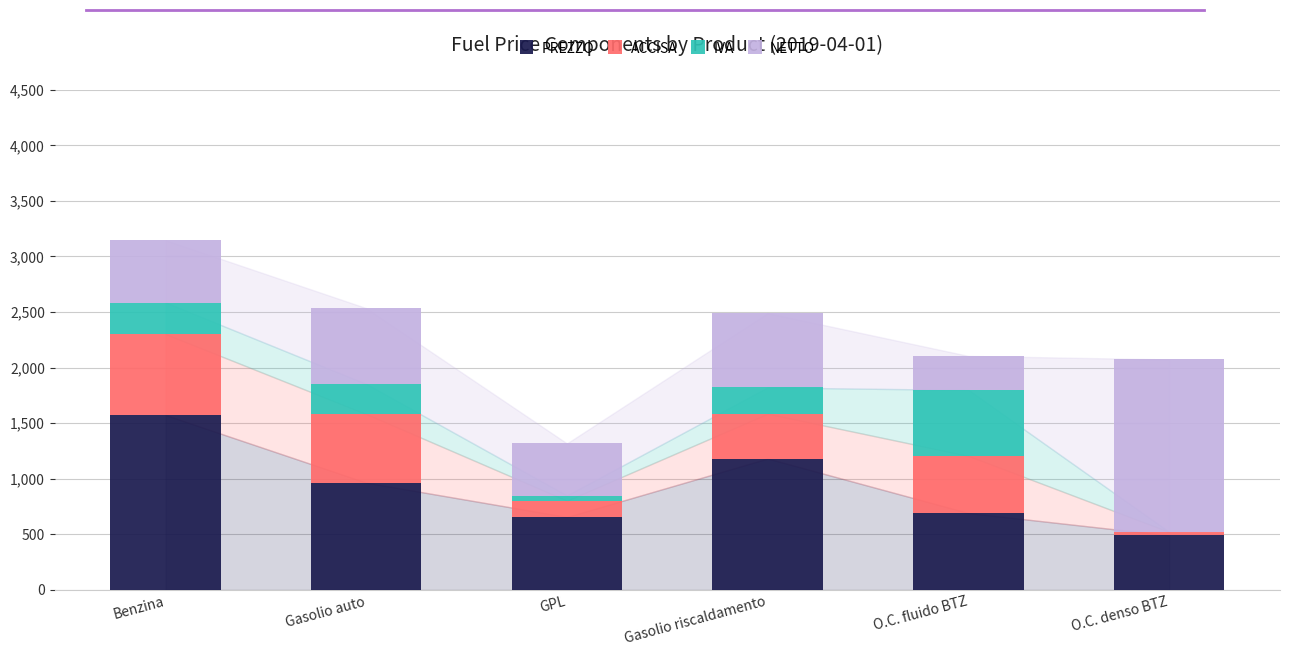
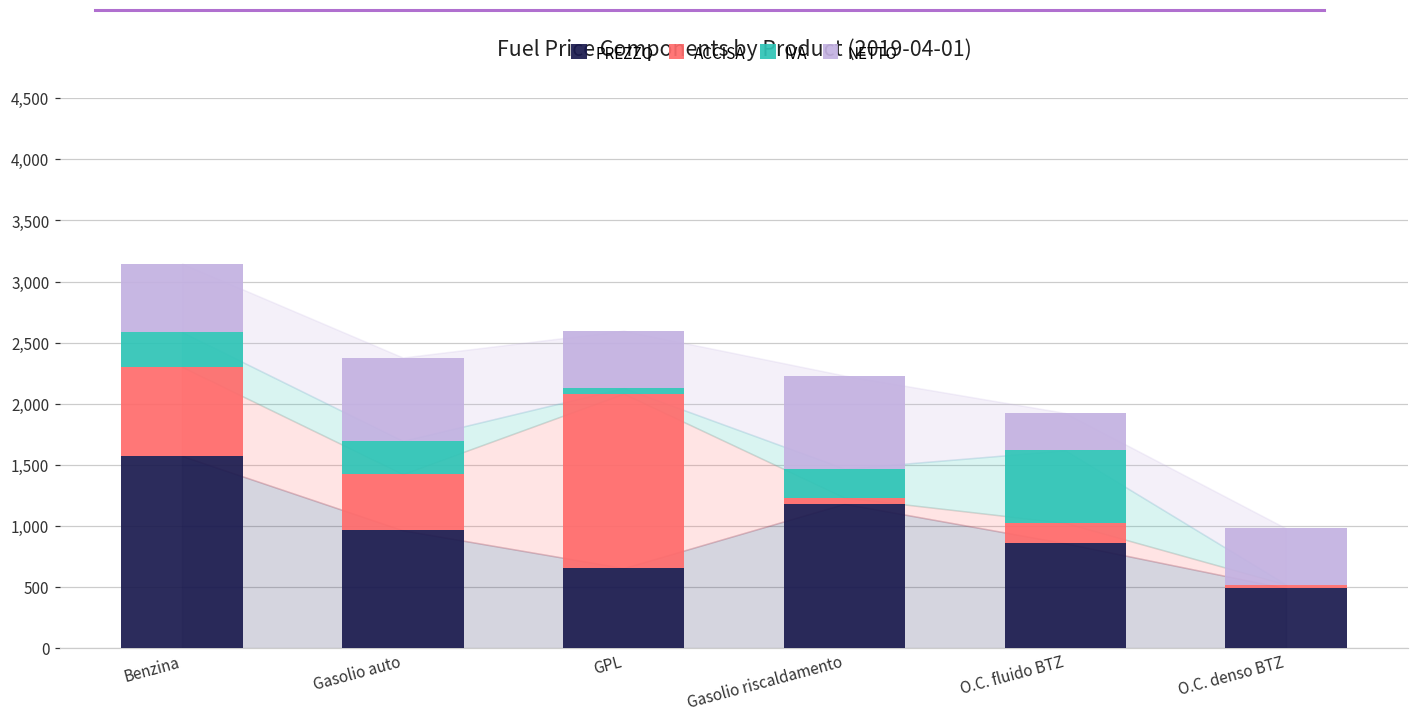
  {
    "PREZZO": {
      "Benzina": "1,570",
      "Gasolio auto": "970",
      "GPL": "660",
      "Gasolio riscaldamento": "1,180",
-     "O.C. fluido BTZ": "690",
+     "O.C. fluido BTZ": "860",
      "O.C. denso BTZ": "490"
    },
    "ACCISA": {
      "Benzina": "730",
-     "Gasolio auto": "620",
-     "GPL": "150",
-     "Gasolio riscaldamento": "400",
-     "O.C. fluido BTZ": "510",
+     "Gasolio auto": "460",
+     "GPL": "1,430",
+     "Gasolio riscaldamento": "50",
+     "O.C. fluido BTZ": "170",
      "O.C. denso BTZ": "30"
    },
    "IVA": {
      "Benzina": "280",
      "Gasolio auto": "270",
      "GPL": "50",
      "Gasolio riscaldamento": "240",
      "O.C. fluido BTZ": "590",
      "O.C. denso BTZ": "0"
    },
    "NETTO": {
      "Benzina": "560",
      "Gasolio auto": "680",
      "GPL": "470",
-     "Gasolio riscaldamento": "670",
+     "Gasolio riscaldamento": "760",
      "O.C. fluido BTZ": "310",
-     "O.C. denso BTZ": "1,550"
+     "O.C. denso BTZ": "460"
    }
  }
